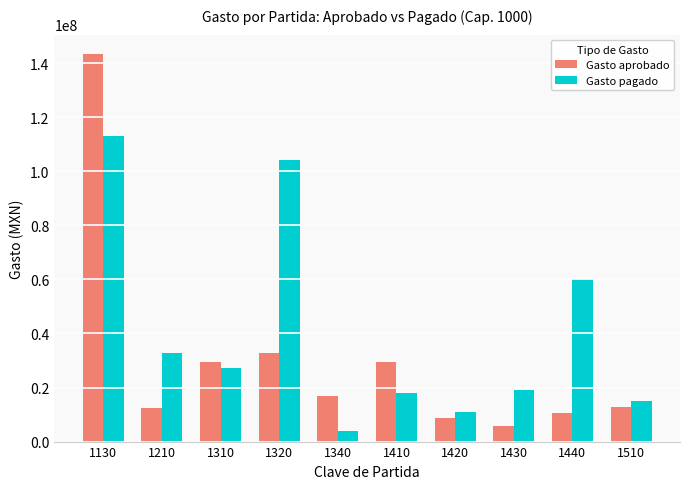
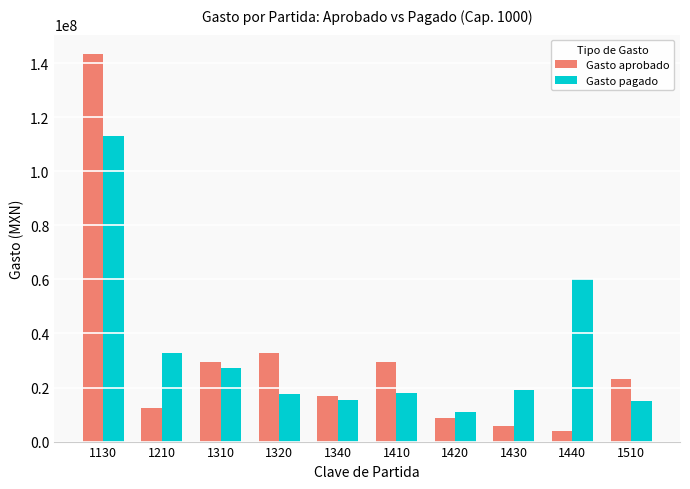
  {
    "Gasto aprobado": {
      "1130": 143000000,
      "1210": 12000000,
      "1310": 29000000,
      "1320": 33000000,
      "1340": 17000000,
      "1410": 29000000,
      "1420": 9000000,
      "1430": 6000000,
-     "1440": 10000000,
-     "1510": 13000000
+     "1440": 4000000,
+     "1510": 23000000
    },
    "Gasto pagado": {
      "1130": 113000000,
      "1210": 33000000,
      "1310": 27000000,
-     "1320": 104000000,
-     "1340": 4000000,
+     "1320": 18000000,
+     "1340": 15000000,
      "1410": 18000000,
      "1420": 11000000,
      "1430": 19000000,
      "1440": 60000000,
      "1510": 15000000
    }
  }
